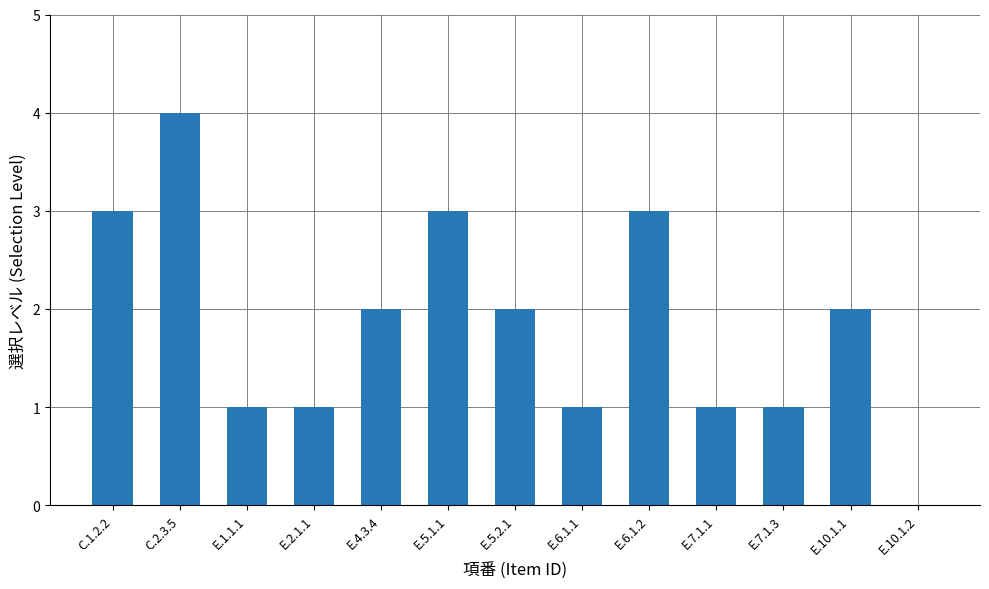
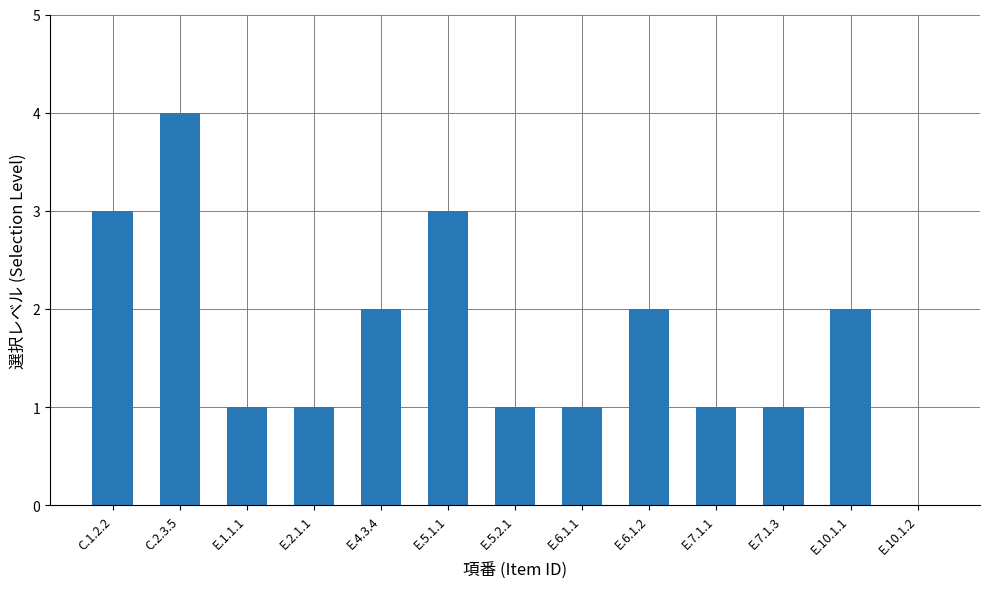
  {
    "C.1.2.2": 3,
    "C.2.3.5": 4,
    "E.1.1.1": 1,
    "E.2.1.1": 1,
    "E.4.3.4": 2,
    "E.5.1.1": 3,
-   "E.5.2.1": 2,
+   "E.5.2.1": 1,
    "E.6.1.1": 1,
-   "E.6.1.2": 3,
+   "E.6.1.2": 2,
    "E.7.1.1": 1,
    "E.7.1.3": 1,
    "E.10.1.1": 2,
    "E.10.1.2": 0
  }
